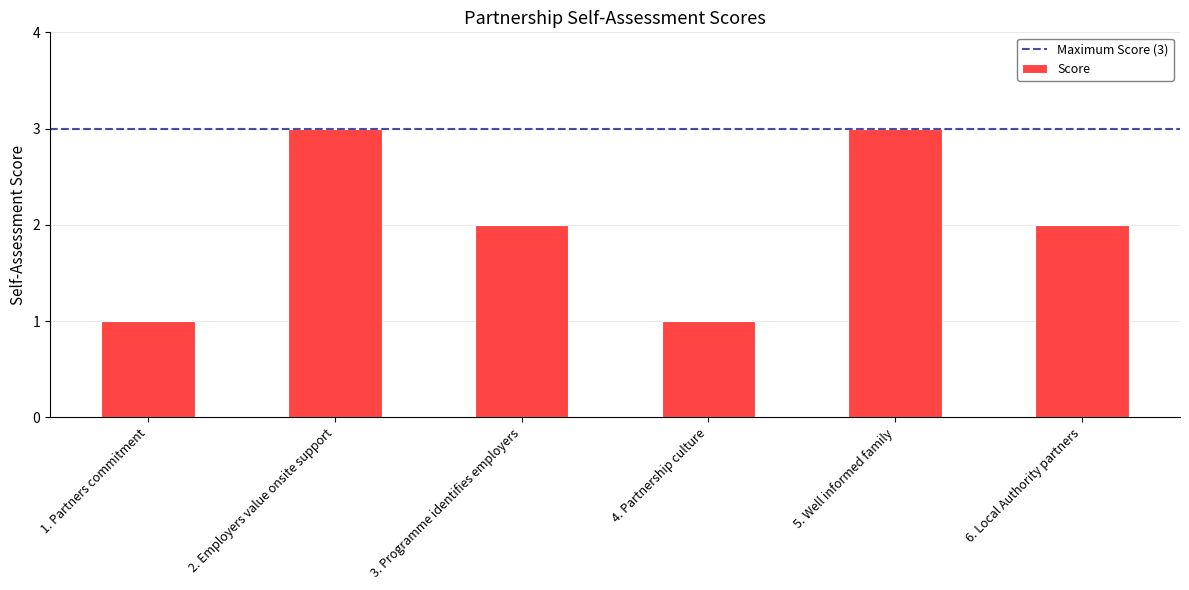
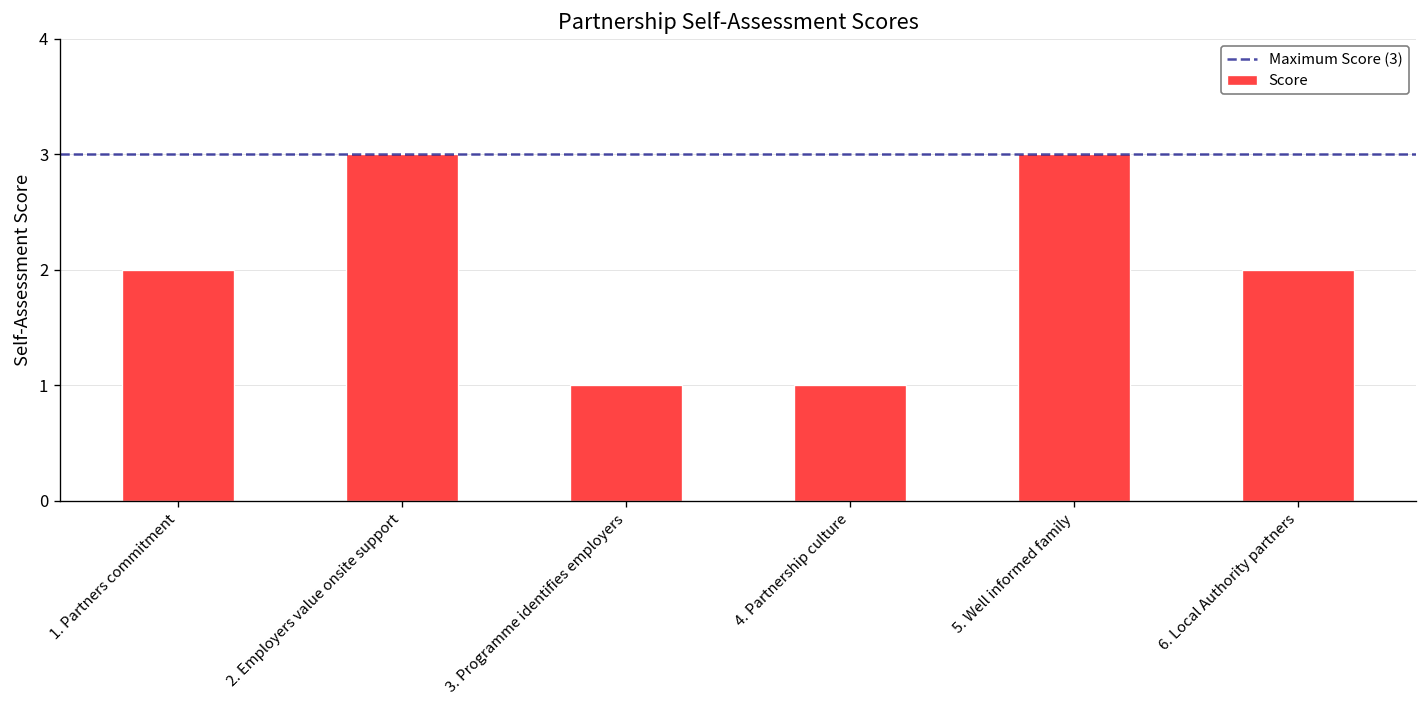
  {
-   "1. Partners commitment": 1,
+   "1. Partners commitment": 2,
    "2. Employers value onsite support": 3,
-   "3. Programme identifies employers": 2,
+   "3. Programme identifies employers": 1,
    "4. Partnership culture": 1,
    "5. Well informed family": 3,
    "6. Local Authority partners": 2
  }
